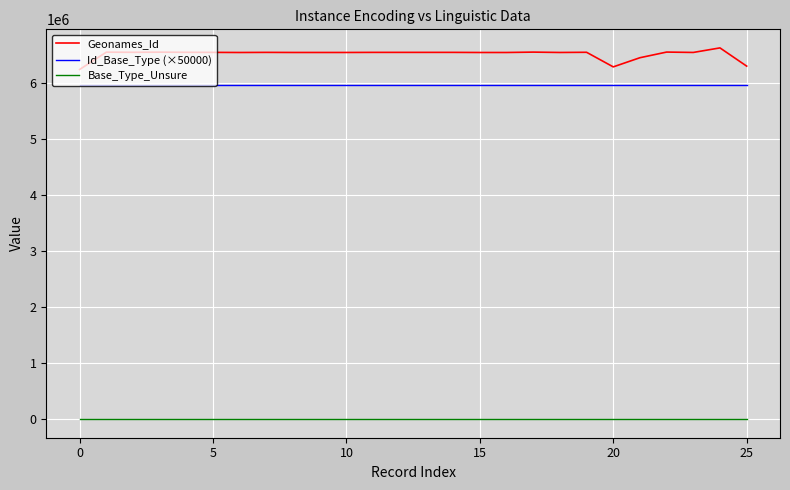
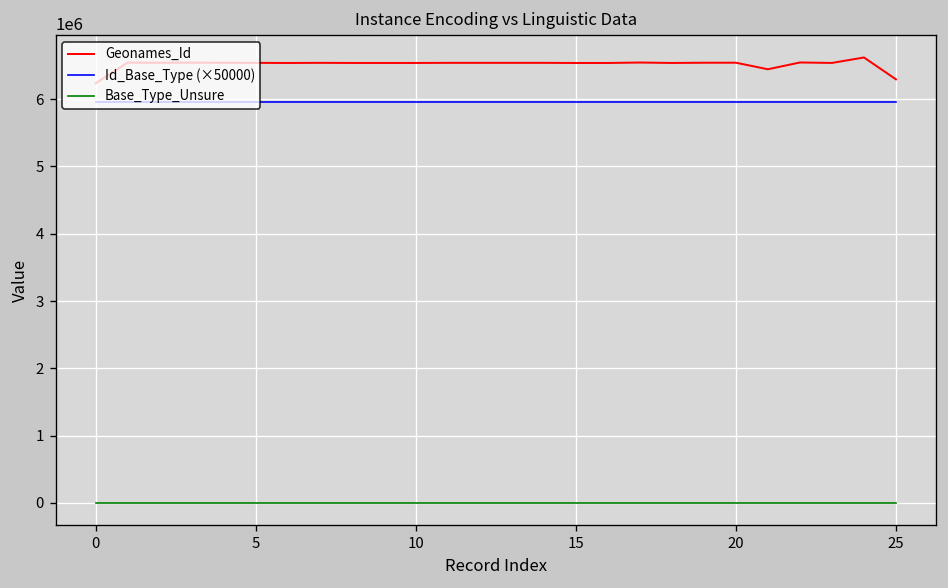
  {
    "Geonames_Id": {
      "10": 6500000,
      "15": 6500000,
-     "20": 6300000,
+     "20": 6500000,
      "25": 6300000
    },
    "Id_Base_Type (×50000)": {
      "10": 6000000,
      "15": 6000000,
      "20": 6000000,
      "25": 6000000
    },
    "Base_Type_Unsure": {
      "0": 0,
      "5": 0,
      "10": 0,
      "15": 0,
      "20": 0,
      "25": 0
    }
  }
